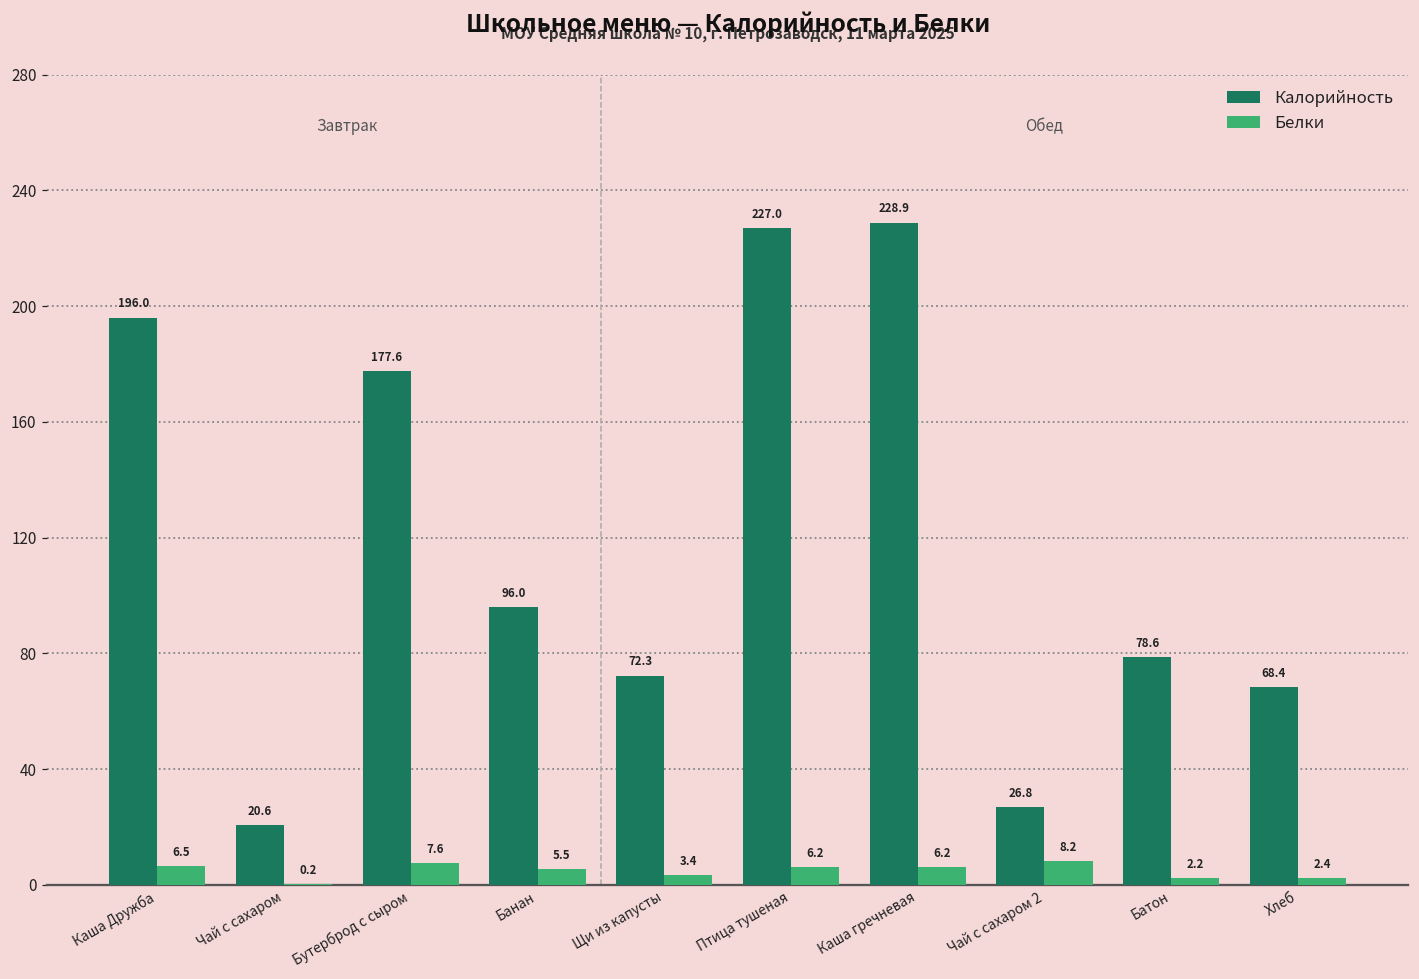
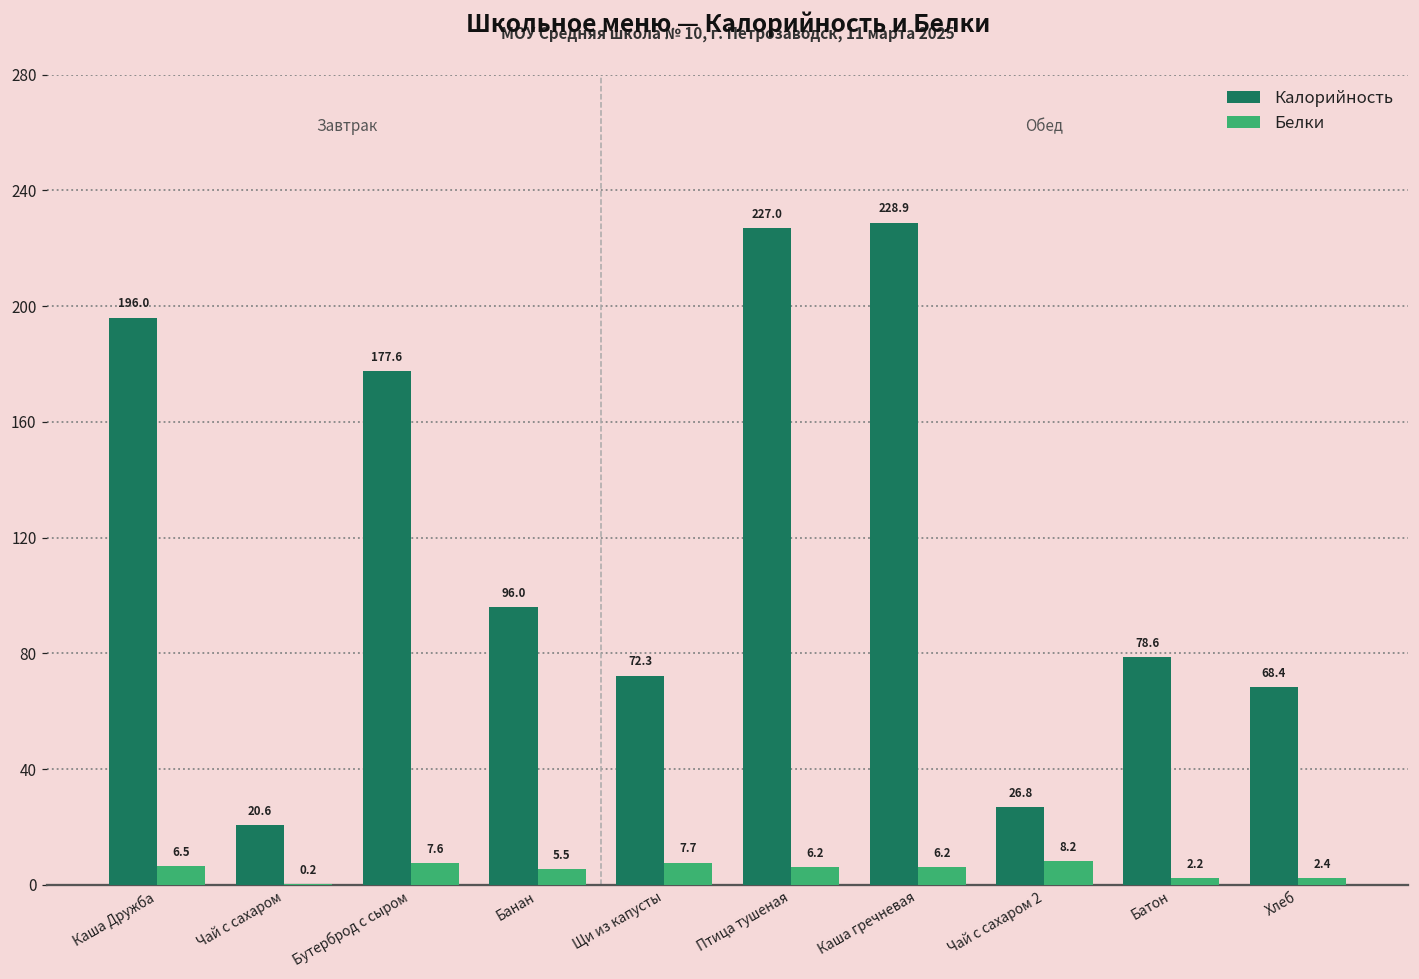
  {
    "Калорийность": {
      "Каша Дружба": 196.0,
      "Чай с сахаром": 20.6,
      "Бутерброд с сыром": 177.6,
      "Банан": 96.0,
      "Щи из капусты": 72.3,
      "Птица тушеная": 227.0,
      "Каша гречневая": 228.9,
      "Чай с сахаром 2": 26.8,
      "Батон": 78.6,
      "Хлеб": 68.4
    },
    "Белки": {
      "Каша Дружба": 6.5,
      "Чай с сахаром": 0.2,
      "Бутерброд с сыром": 7.6,
      "Банан": 5.5,
-     "Щи из капусты": 3.4,
+     "Щи из капусты": 7.7,
      "Птица тушеная": 6.2,
      "Каша гречневая": 6.2,
      "Чай с сахаром 2": 8.2,
      "Батон": 2.2,
      "Хлеб": 2.4
    }
  }
